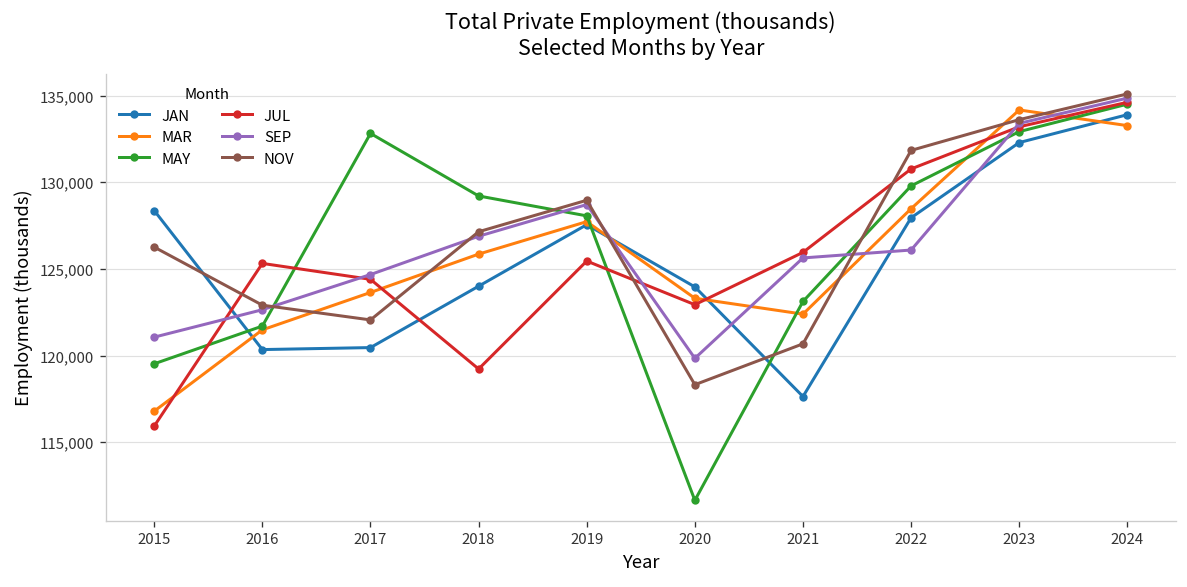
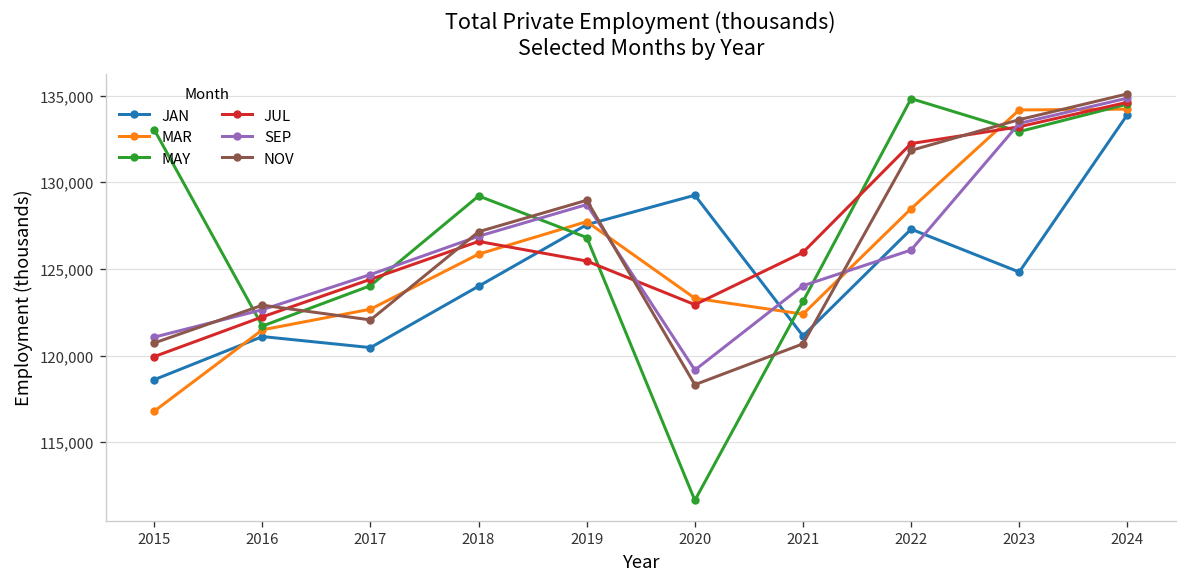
  {
    "JAN": {
-     "2015": "128,400",
-     "2016": "120,300",
+     "2015": "118,600",
+     "2016": "121,100",
      "2017": "120,500",
      "2018": "124,000",
      "2019": "127,600",
-     "2020": "124,000",
-     "2021": "117,600",
-     "2022": "128,000",
-     "2023": "132,300",
+     "2020": "129,300",
+     "2021": "121,100",
+     "2022": "127,300",
+     "2023": "124,800",
      "2024": "133,900"
    },
    "MAR": {
      "2015": "116,800",
      "2016": "121,500",
-     "2017": "123,600",
+     "2017": "122,700",
      "2018": "125,900",
      "2019": "127,700",
      "2020": "123,300",
      "2021": "122,400",
      "2022": "128,500",
      "2023": "134,200",
-     "2024": "133,300"
+     "2024": "134,200"
    },
    "MAY": {
-     "2015": "119,500",
+     "2015": "133,000",
      "2016": "121,700",
-     "2017": "132,800",
+     "2017": "124,000",
      "2018": "129,200",
-     "2019": "128,100",
+     "2019": "126,800",
      "2020": "111,600",
      "2021": "123,100",
-     "2022": "129,800",
+     "2022": "134,800",
      "2023": "132,900"
    },
    "JUL": {
-     "2015": "115,900",
-     "2016": "125,300",
+     "2015": "119,900",
+     "2016": "122,200",
      "2017": "124,400",
-     "2018": "119,200",
+     "2018": "126,600",
      "2019": "125,500",
      "2020": "122,900",
      "2021": "126,000",
-     "2022": "130,800",
+     "2022": "132,200",
      "2023": "133,200"
    },
    "SEP": {
      "2015": "121,100",
      "2016": "122,600",
      "2017": "124,700",
      "2018": "126,900",
      "2019": "128,700",
-     "2020": "119,800",
-     "2021": "125,600",
+     "2020": "119,200",
+     "2021": "124,000",
      "2022": "126,100",
      "2023": "133,400",
      "2024": "134,900"
    },
    "NOV": {
-     "2015": "126,300",
+     "2015": "120,700",
      "2016": "122,900",
      "2017": "122,100",
      "2018": "127,100",
      "2019": "129,000",
      "2020": "118,300",
      "2021": "120,700",
      "2022": "131,800",
      "2023": "133,600",
      "2024": "135,100"
    }
  }
